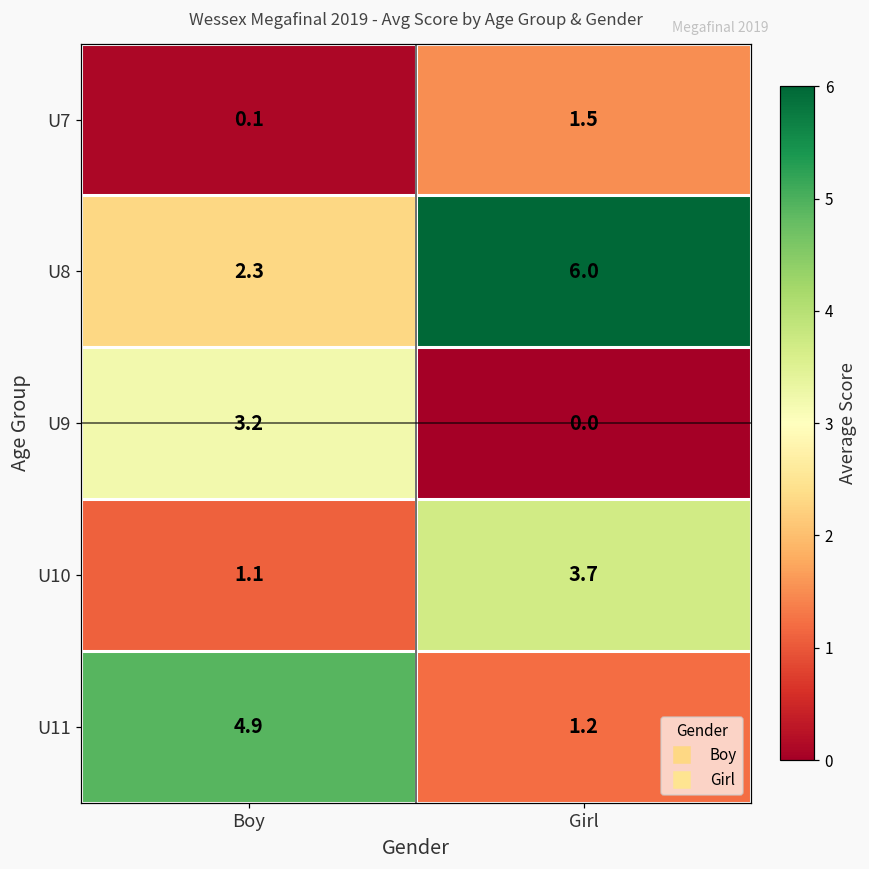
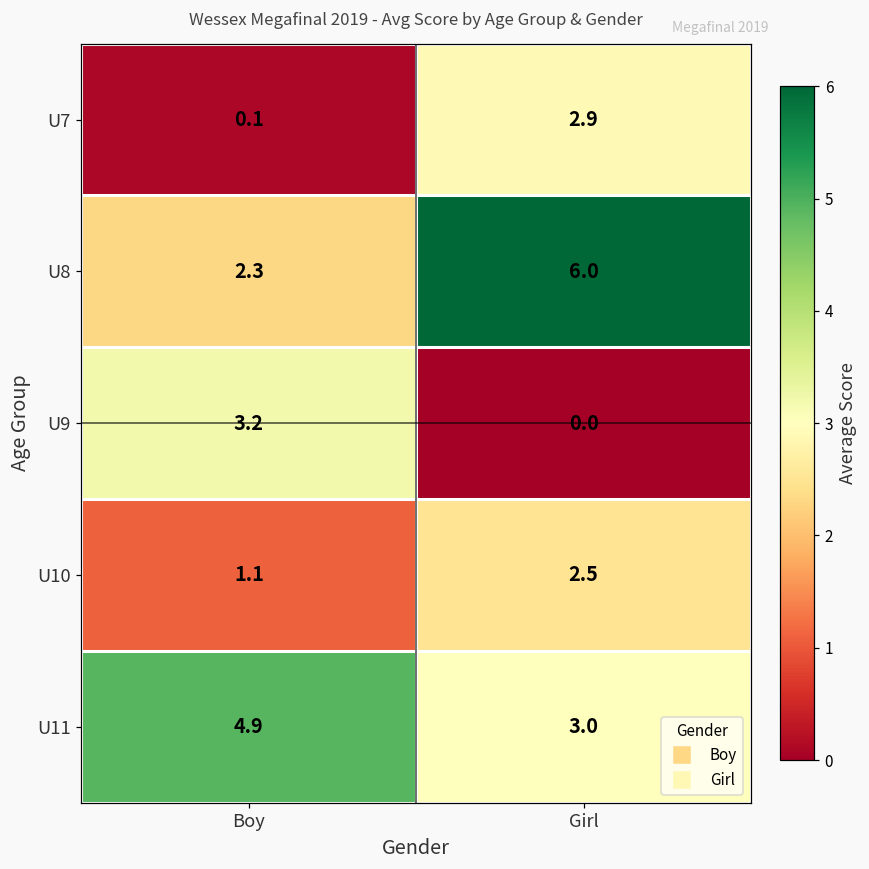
  {
    "U7": {
      "Boy": 0.1,
-     "Girl": 1.5
+     "Girl": 2.9
    },
    "U8": {
      "Boy": 2.3,
      "Girl": 6.0
    },
    "U9": {
      "Boy": 3.2,
      "Girl": 0.0
    },
    "U10": {
      "Boy": 1.1,
-     "Girl": 3.7
+     "Girl": 2.5
    },
    "U11": {
      "Boy": 4.9,
-     "Girl": 1.2
+     "Girl": 3.0
    }
  }
